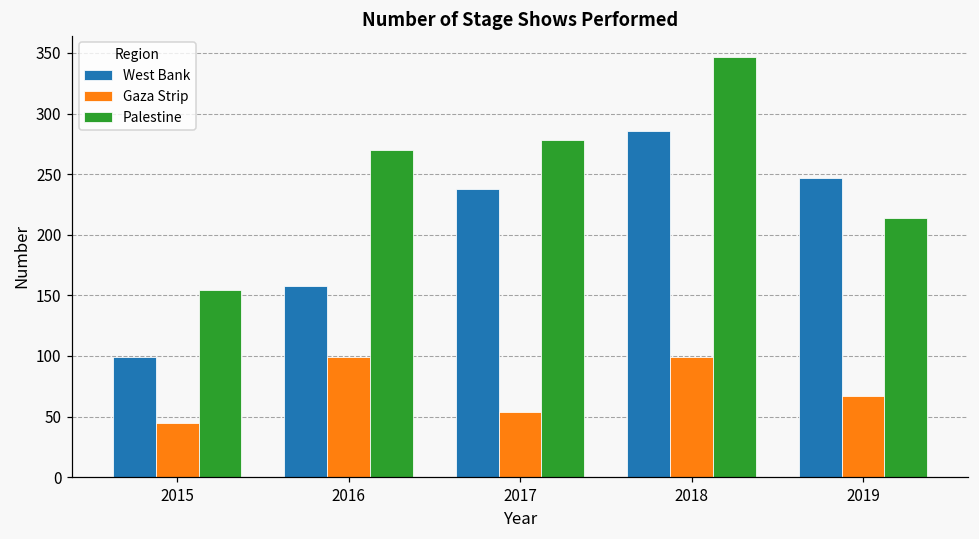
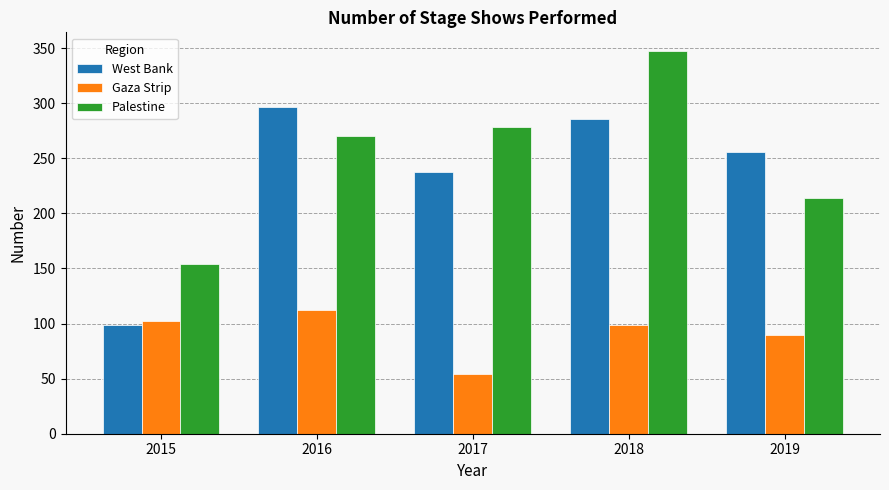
  {
    "West Bank": {
      "2015": 99,
-     "2016": 158,
+     "2016": 297,
      "2017": 238,
      "2018": 286,
-     "2019": 247
+     "2019": 256
    },
    "Gaza Strip": {
-     "2015": 45,
-     "2016": 99,
+     "2015": 102,
+     "2016": 112,
      "2017": 54,
      "2018": 99,
-     "2019": 67
+     "2019": 90
    },
    "Palestine": {
      "2015": 154,
      "2016": 270,
      "2017": 278,
      "2018": 347,
      "2019": 214
    }
  }
